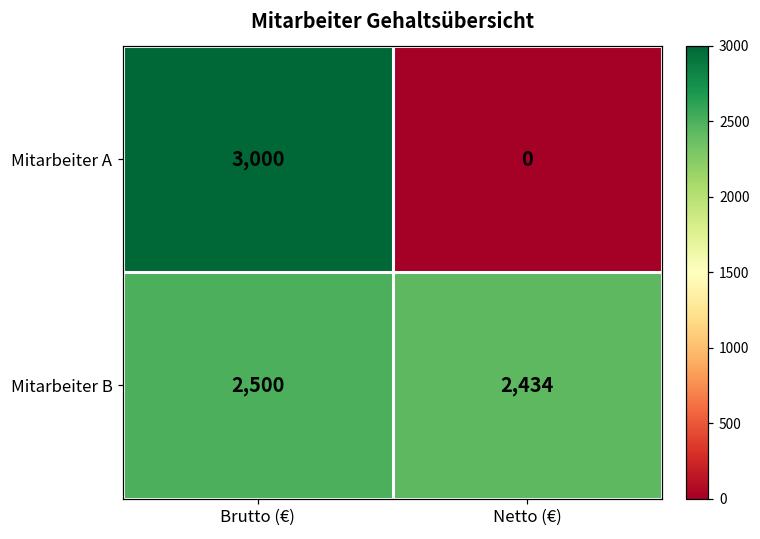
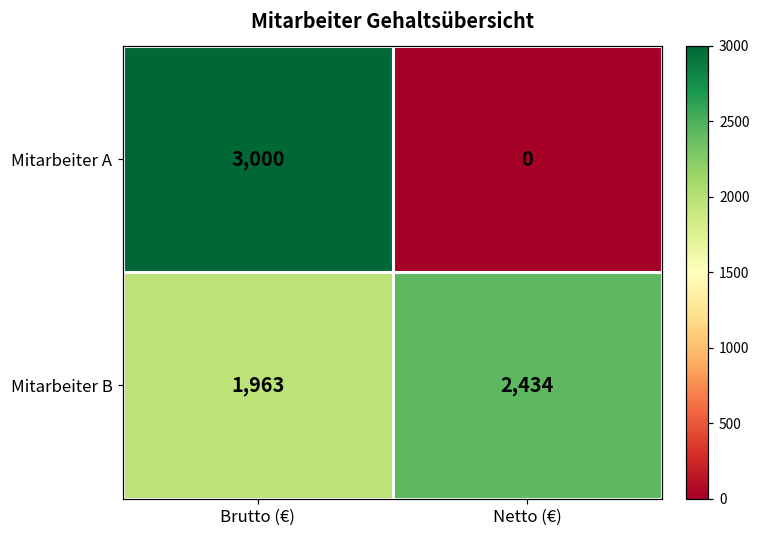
  {
    "Mitarbeiter A": {
      "Brutto (€)": "3,000",
      "Netto (€)": "0"
    },
    "Mitarbeiter B": {
-     "Brutto (€)": "2,500",
+     "Brutto (€)": "1,963",
      "Netto (€)": "2,434"
    }
  }
